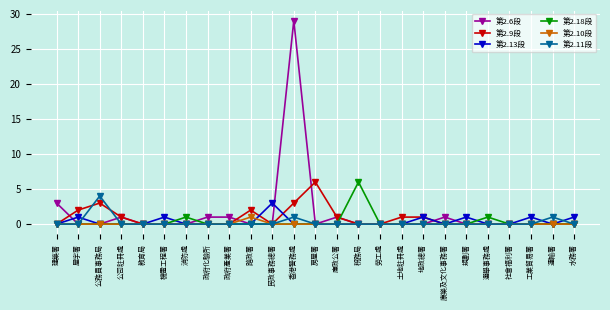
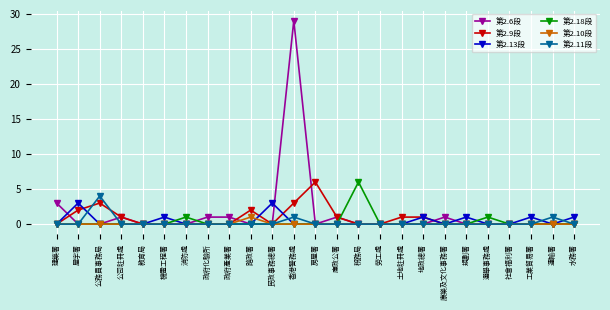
  {
    "第2.6段": {
      "建築署": 3,
      "政府化驗所": 1,
      "政府產業署": 1,
      "香港警務處": 29,
      "康樂及文化事務署": 1
    },
    "第2.9段": {
      "屋宇署": 2,
      "公務員事務局": 3,
      "路政署": 2,
      "香港警務處": 3,
      "房屋署": 6,
      "土地註冊處": 1
    },
    "第2.13段": {
-     "屋宇署": 1,
+     "屋宇署": 3,
      "機電工程署": 1,
      "民政事務總署": 3,
      "規劃署": 1,
      "工業貿易署": 1,
      "水務署": 1
    },
    "第2.18段": {
      "消防處": 1,
      "稅務局": 6,
      "選舉事務處": 1
    },
    "第2.10段": {
      "路政署": 1
    },
    "第2.11段": {
      "公務員事務局": 4,
      "香港警務處": 1,
      "運輸署": 1
    }
  }
